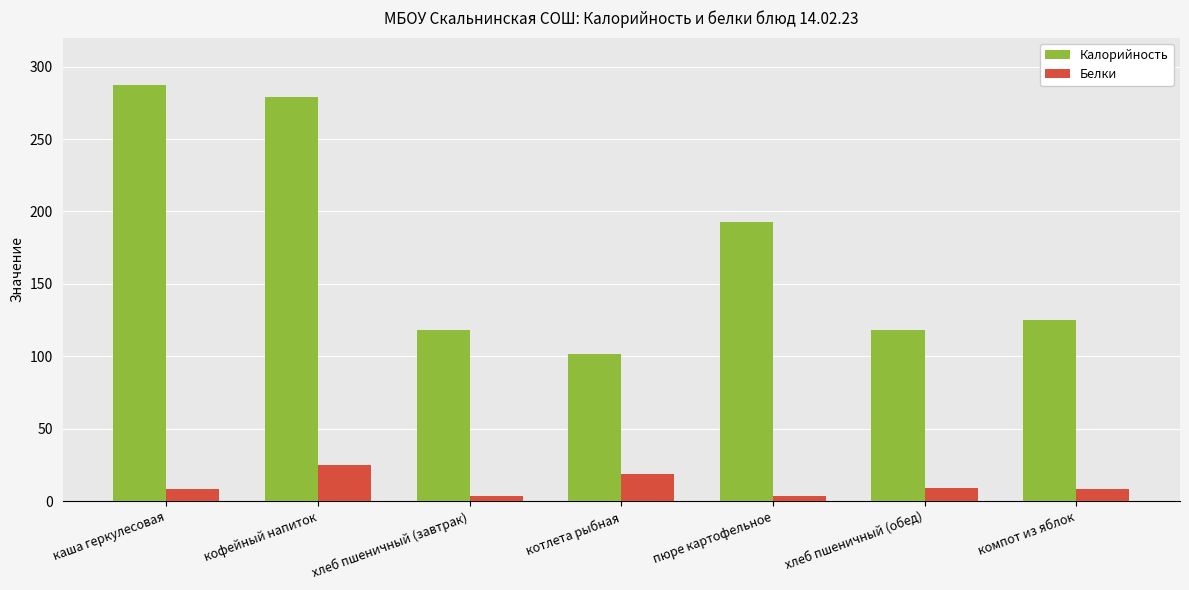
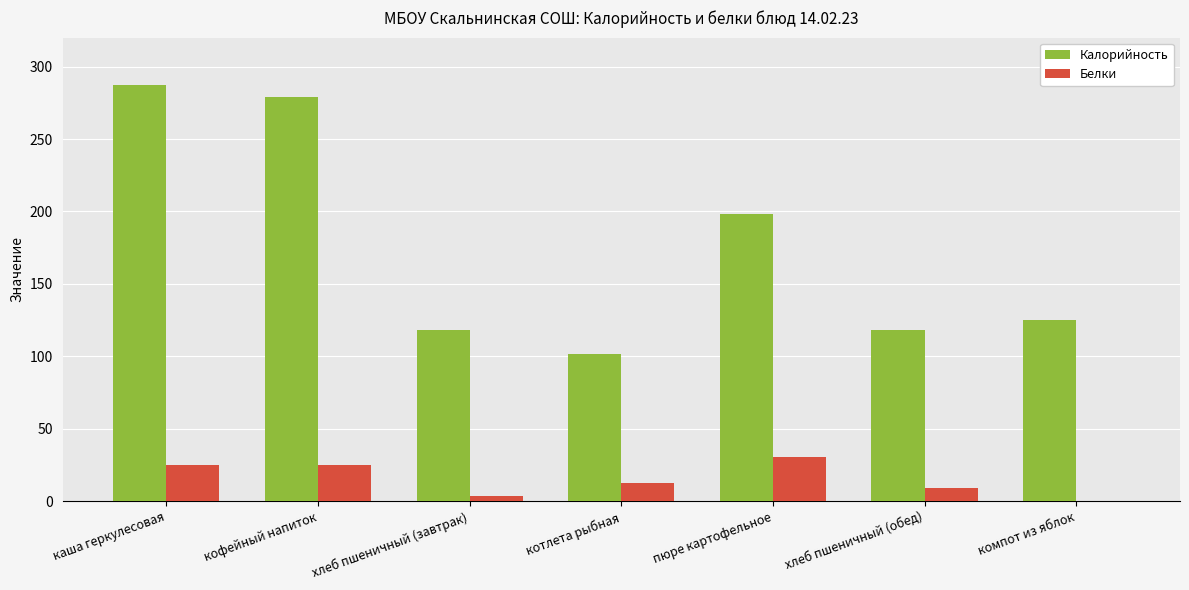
  {
    "Калорийность": {
      "каша геркулесовая": 287,
      "кофейный напиток": 279,
      "хлеб пшеничный (завтрак)": 118,
      "котлета рыбная": 102,
-     "пюре картофельное": 193,
+     "пюре картофельное": 199,
      "хлеб пшеничный (обед)": 118,
      "компот из яблок": 125
    },
    "Белки": {
-     "каша геркулесовая": 9,
+     "каша геркулесовая": 25,
      "кофейный напиток": 25,
      "хлеб пшеничный (завтрак)": 4,
-     "котлета рыбная": 19,
-     "пюре картофельное": 4,
+     "котлета рыбная": 13,
+     "пюре картофельное": 31,
      "хлеб пшеничный (обед)": 10,
-     "компот из яблок": 9
+     "компот из яблок": 0
    }
  }
